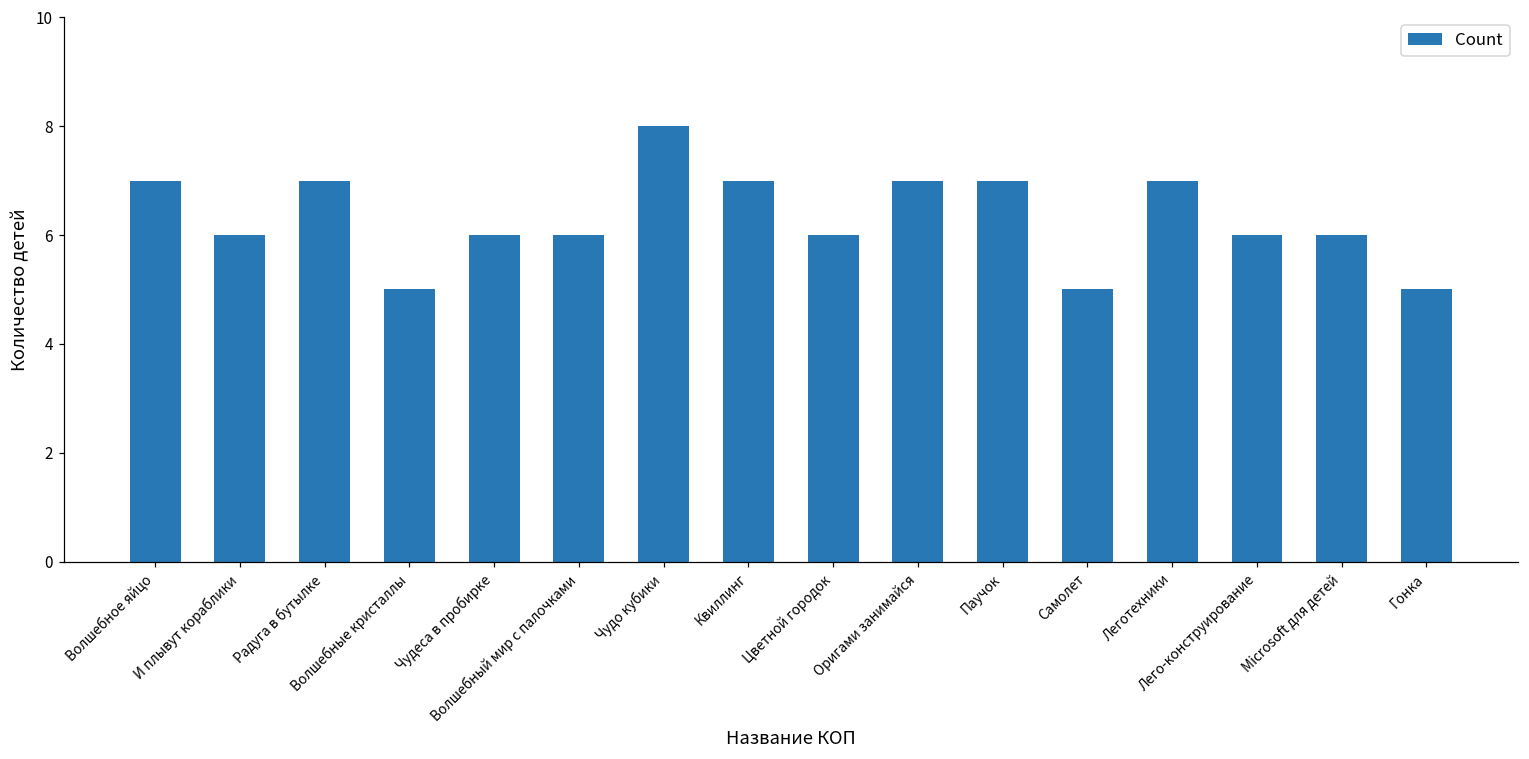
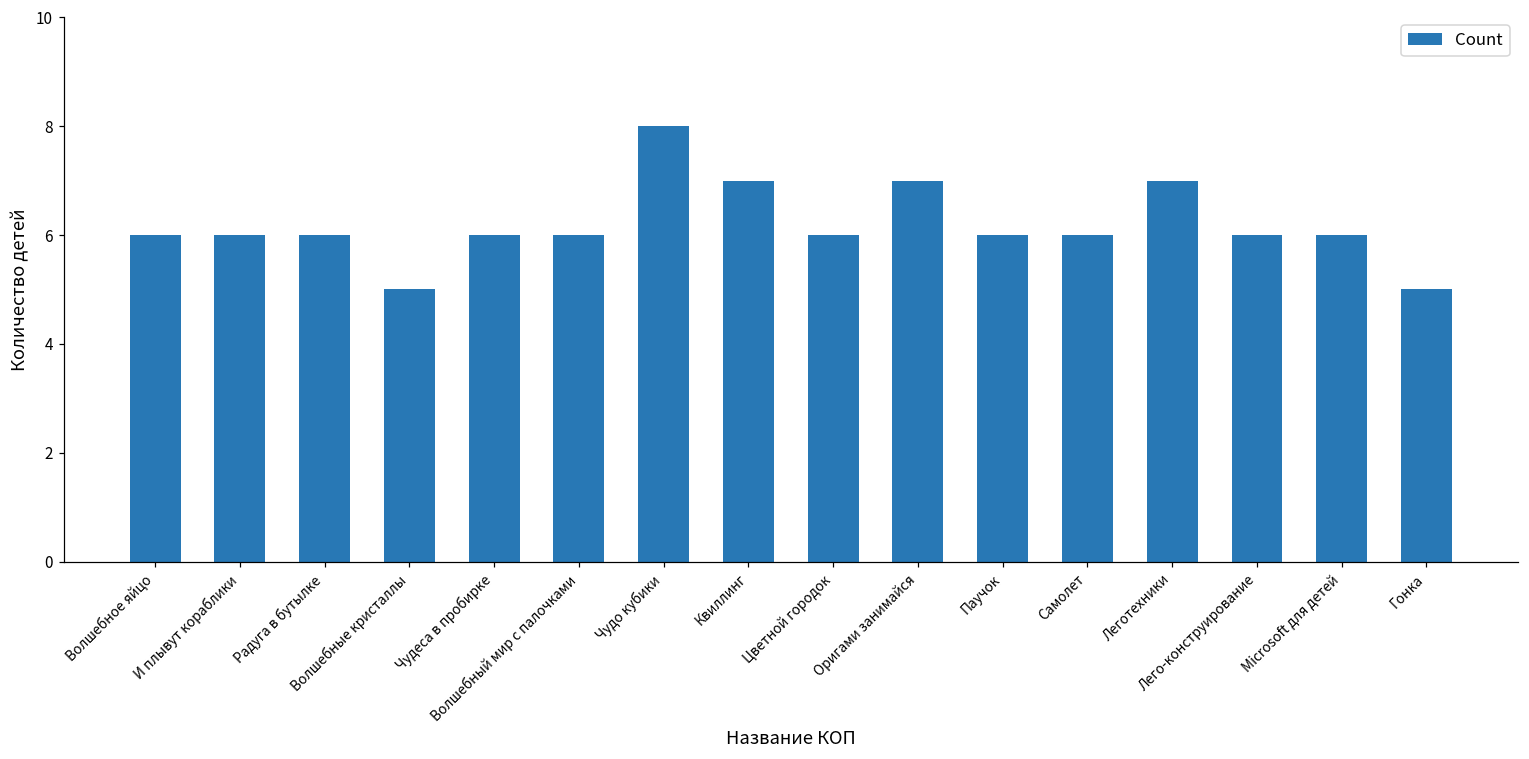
  {
-   "Волшебное яйцо": 7,
+   "Волшебное яйцо": 6,
    "И плывут кораблики": 6,
-   "Радуга в бутылке": 7,
+   "Радуга в бутылке": 6,
    "Волшебные кристаллы": 5,
    "Чудеса в пробирке": 6,
    "Волшебный мир с палочками": 6,
    "Чудо кубики": 8,
    "Квиллинг": 7,
    "Цветной городок": 6,
    "Оригами занимайся": 7,
-   "Паучок": 7,
-   "Самолет": 5,
+   "Паучок": 6,
+   "Самолет": 6,
    "Леготехники": 7,
    "Лего-конструирование": 6,
    "Microsoft для детей": 6,
    "Гонка": 5
  }
